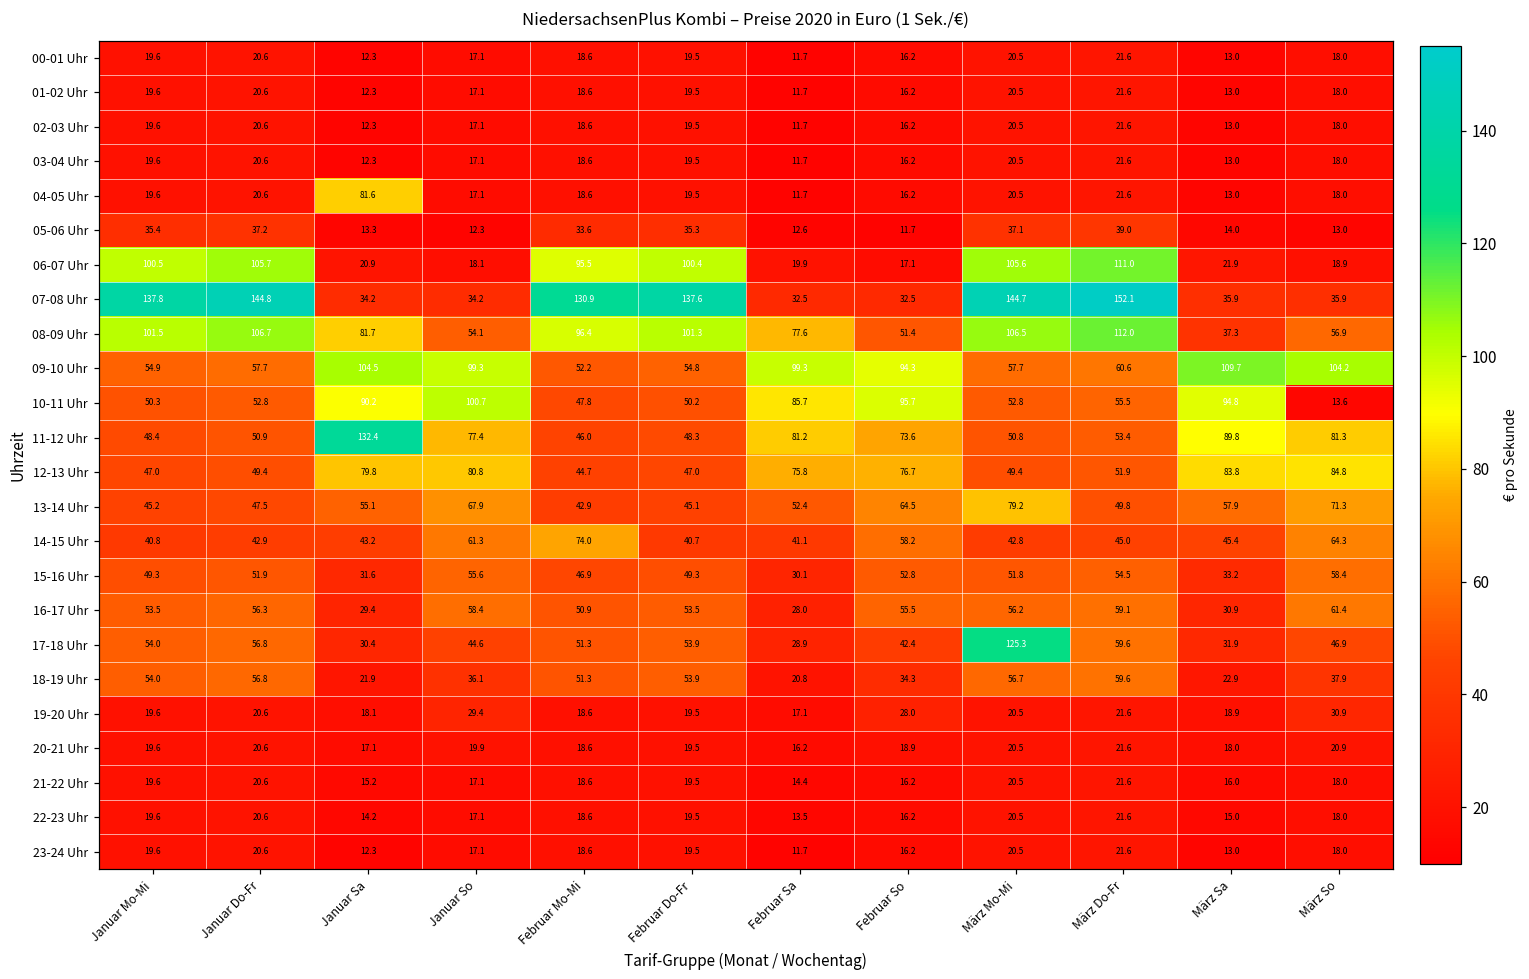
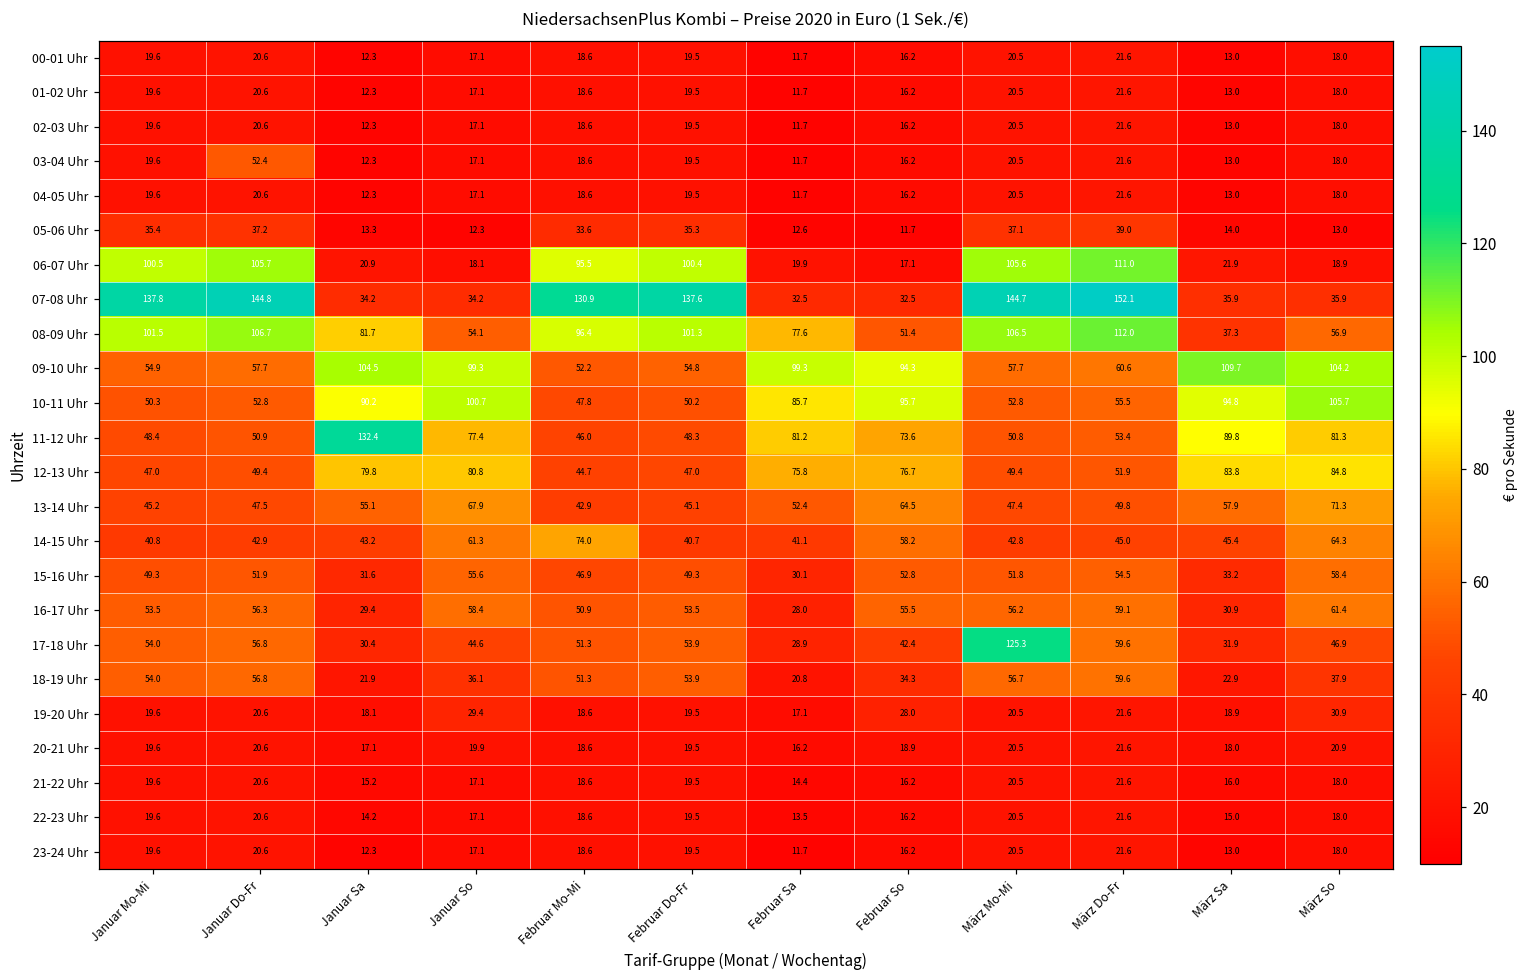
  {
    "03-04 Uhr": {
      "Januar Mo-Mi": 19.6,
-     "Januar Do-Fr": 20.6,
+     "Januar Do-Fr": 52.4,
      "Januar Sa": 12.3,
      "Januar So": 17.1,
      "Februar Mo-Mi": 18.6,
      "Februar Do-Fr": 19.5,
      "Februar Sa": 11.7,
      "Februar So": 16.2,
      "März Mo-Mi": 20.5,
      "März Do-Fr": 21.6,
      "März Sa": 13.0,
      "März So": 18.0
    },
    "04-05 Uhr": {
      "Januar Mo-Mi": 19.6,
      "Januar Do-Fr": 20.6,
-     "Januar Sa": 81.6,
+     "Januar Sa": 12.3,
      "Januar So": 17.1,
      "Februar Mo-Mi": 18.6,
      "Februar Do-Fr": 19.5,
      "Februar Sa": 11.7,
      "Februar So": 16.2,
      "März Mo-Mi": 20.5,
      "März Do-Fr": 21.6,
      "März Sa": 13.0,
      "März So": 18.0
    },
    "10-11 Uhr": {
      "Januar Mo-Mi": 50.3,
      "Januar Do-Fr": 52.8,
      "Januar Sa": 90.2,
      "Januar So": 100.7,
      "Februar Mo-Mi": 47.8,
      "Februar Do-Fr": 50.2,
      "Februar Sa": 85.7,
      "Februar So": 95.7,
      "März Mo-Mi": 52.8,
      "März Do-Fr": 55.5,
      "März Sa": 94.8,
-     "März So": 13.6
+     "März So": 105.7
    },
    "13-14 Uhr": {
      "Januar Mo-Mi": 45.2,
      "Januar Do-Fr": 47.5,
      "Januar Sa": 55.1,
      "Januar So": 67.9,
      "Februar Mo-Mi": 42.9,
      "Februar Do-Fr": 45.1,
      "Februar Sa": 52.4,
      "Februar So": 64.5,
-     "März Mo-Mi": 79.2,
+     "März Mo-Mi": 47.4,
      "März Do-Fr": 49.8,
      "März Sa": 57.9,
      "März So": 71.3
    }
  }
